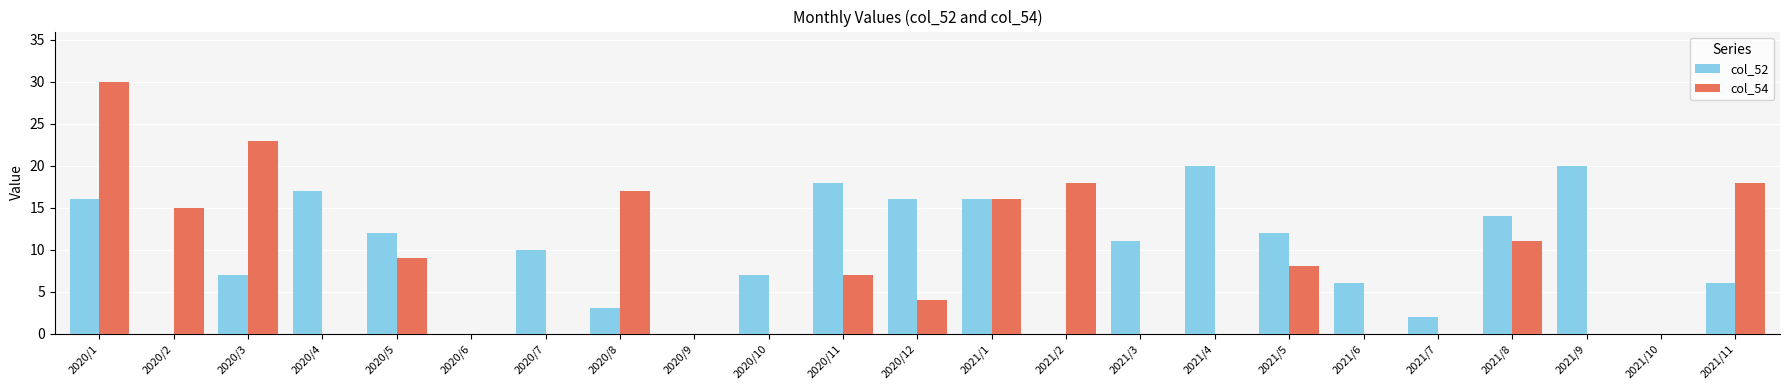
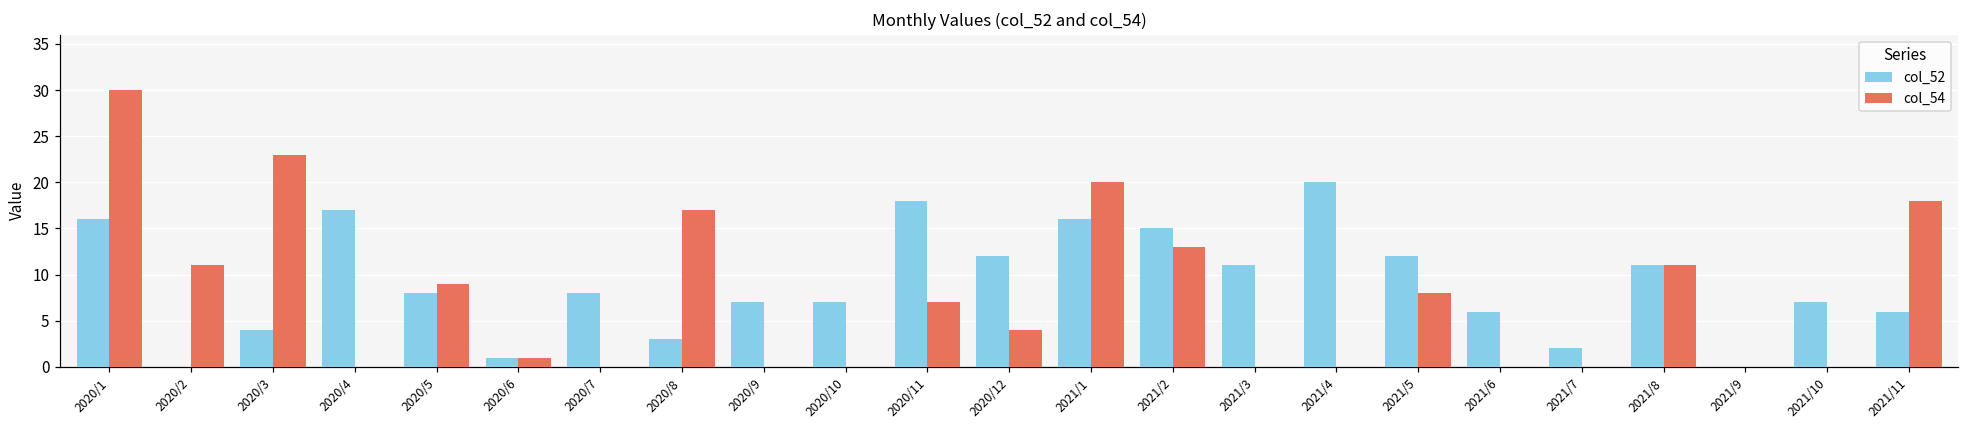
  {
    "col_52": {
      "2020/1": 16,
      "2020/2": 0,
-     "2020/3": 7,
+     "2020/3": 4,
      "2020/4": 17,
-     "2020/5": 12,
-     "2020/6": 0,
-     "2020/7": 10,
+     "2020/5": 8,
+     "2020/6": 1,
+     "2020/7": 8,
      "2020/8": 3,
-     "2020/9": 0,
+     "2020/9": 7,
      "2020/10": 7,
      "2020/11": 18,
-     "2020/12": 16,
+     "2020/12": 12,
      "2021/1": 16,
-     "2021/2": 0,
+     "2021/2": 15,
      "2021/3": 11,
      "2021/4": 20,
      "2021/5": 12,
      "2021/6": 6,
      "2021/7": 2,
-     "2021/8": 14,
-     "2021/9": 20,
-     "2021/10": 0,
+     "2021/8": 11,
+     "2021/9": 0,
+     "2021/10": 7,
      "2021/11": 6
    },
    "col_54": {
      "2020/1": 30,
-     "2020/2": 15,
+     "2020/2": 11,
      "2020/3": 23,
      "2020/4": 0,
      "2020/5": 9,
-     "2020/6": 0,
+     "2020/6": 1,
      "2020/7": 0,
      "2020/8": 17,
      "2020/9": 0,
      "2020/10": 0,
      "2020/11": 7,
      "2020/12": 4,
-     "2021/1": 16,
-     "2021/2": 18,
+     "2021/1": 20,
+     "2021/2": 13,
      "2021/3": 0,
      "2021/4": 0,
      "2021/5": 8,
      "2021/6": 0,
      "2021/7": 0,
      "2021/8": 11,
      "2021/9": 0,
      "2021/10": 0,
      "2021/11": 18
    }
  }
